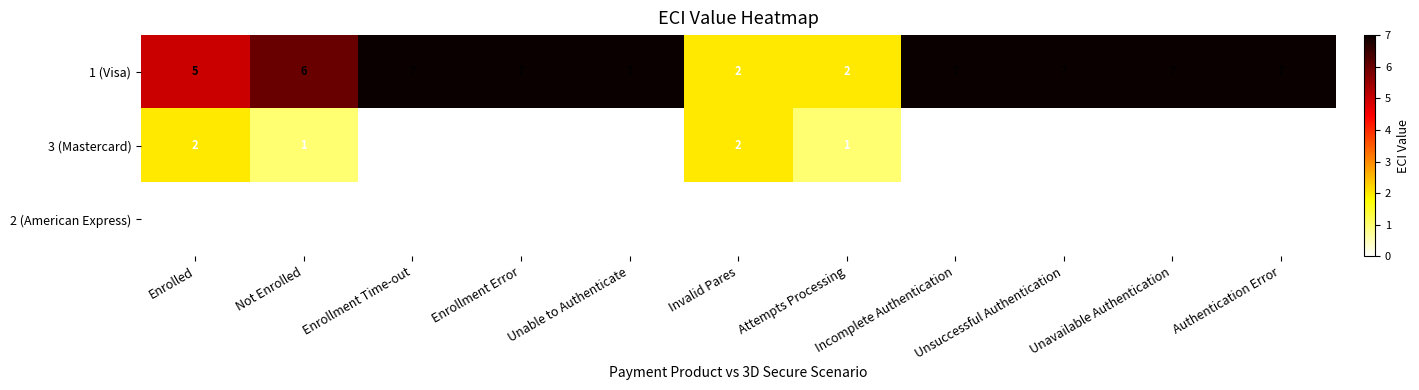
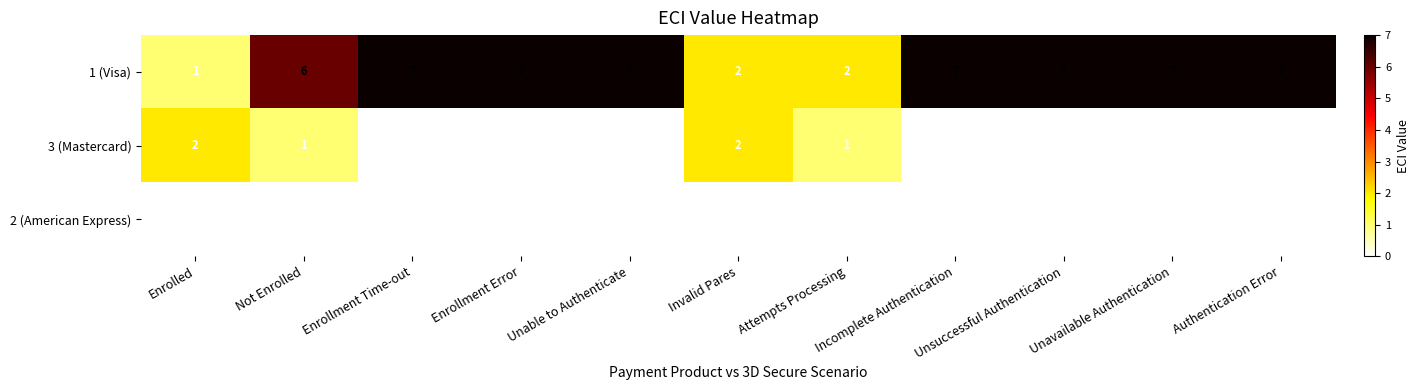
  {
    "1 (Visa)": {
-     "Enrolled": 5,
+     "Enrolled": 1,
      "Not Enrolled": 6,
      "Invalid Pares": 2,
      "Attempts Processing": 2
    },
    "3 (Mastercard)": {
      "Enrolled": 2,
      "Not Enrolled": 1,
      "Invalid Pares": 2,
      "Attempts Processing": 1
    }
  }
